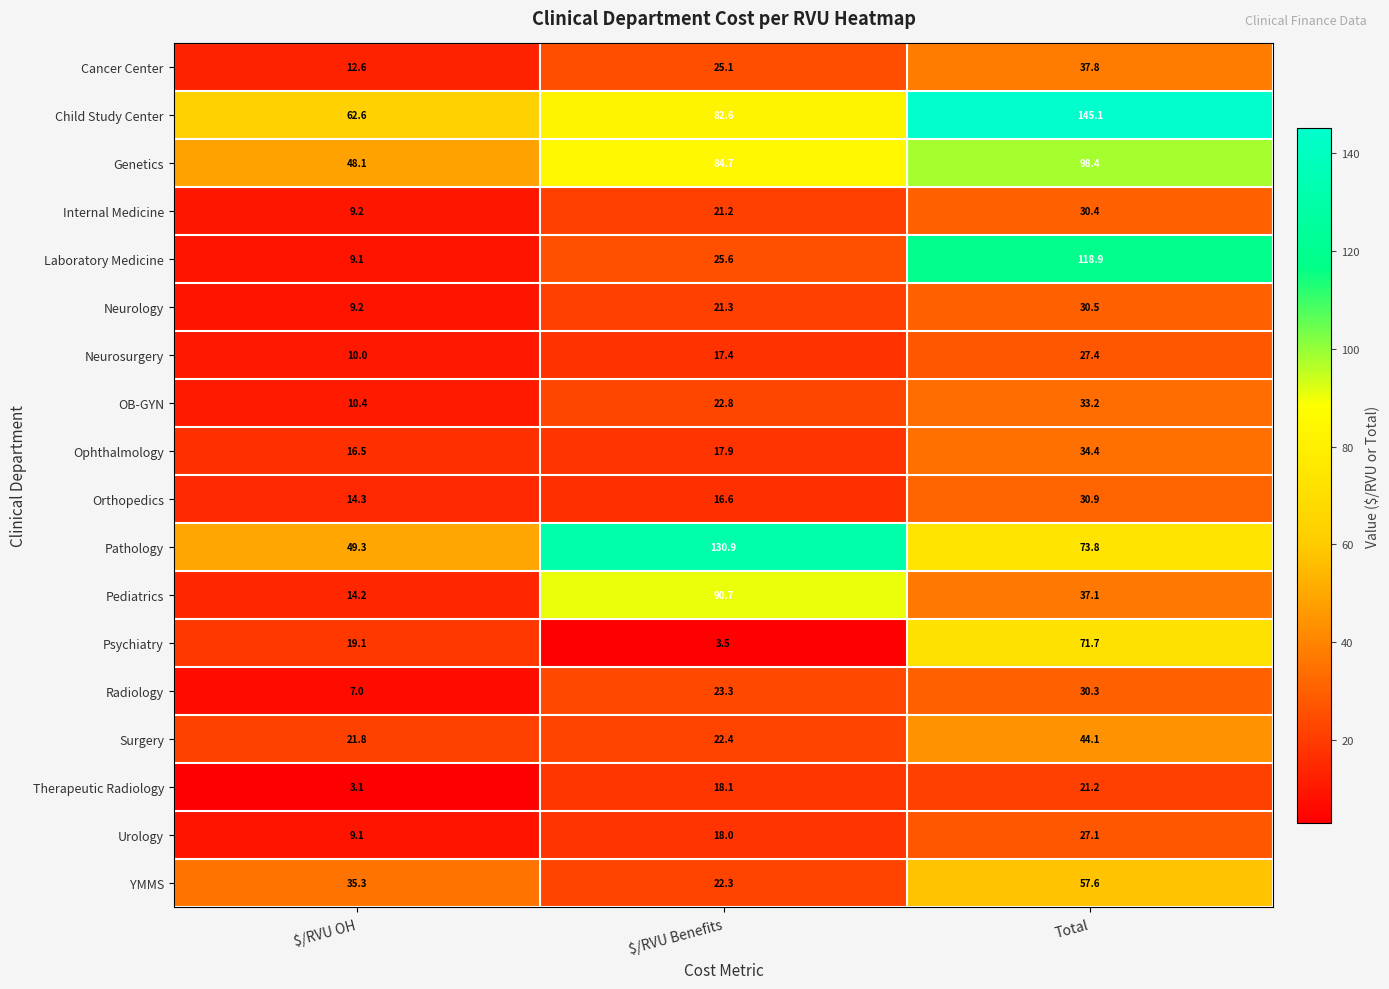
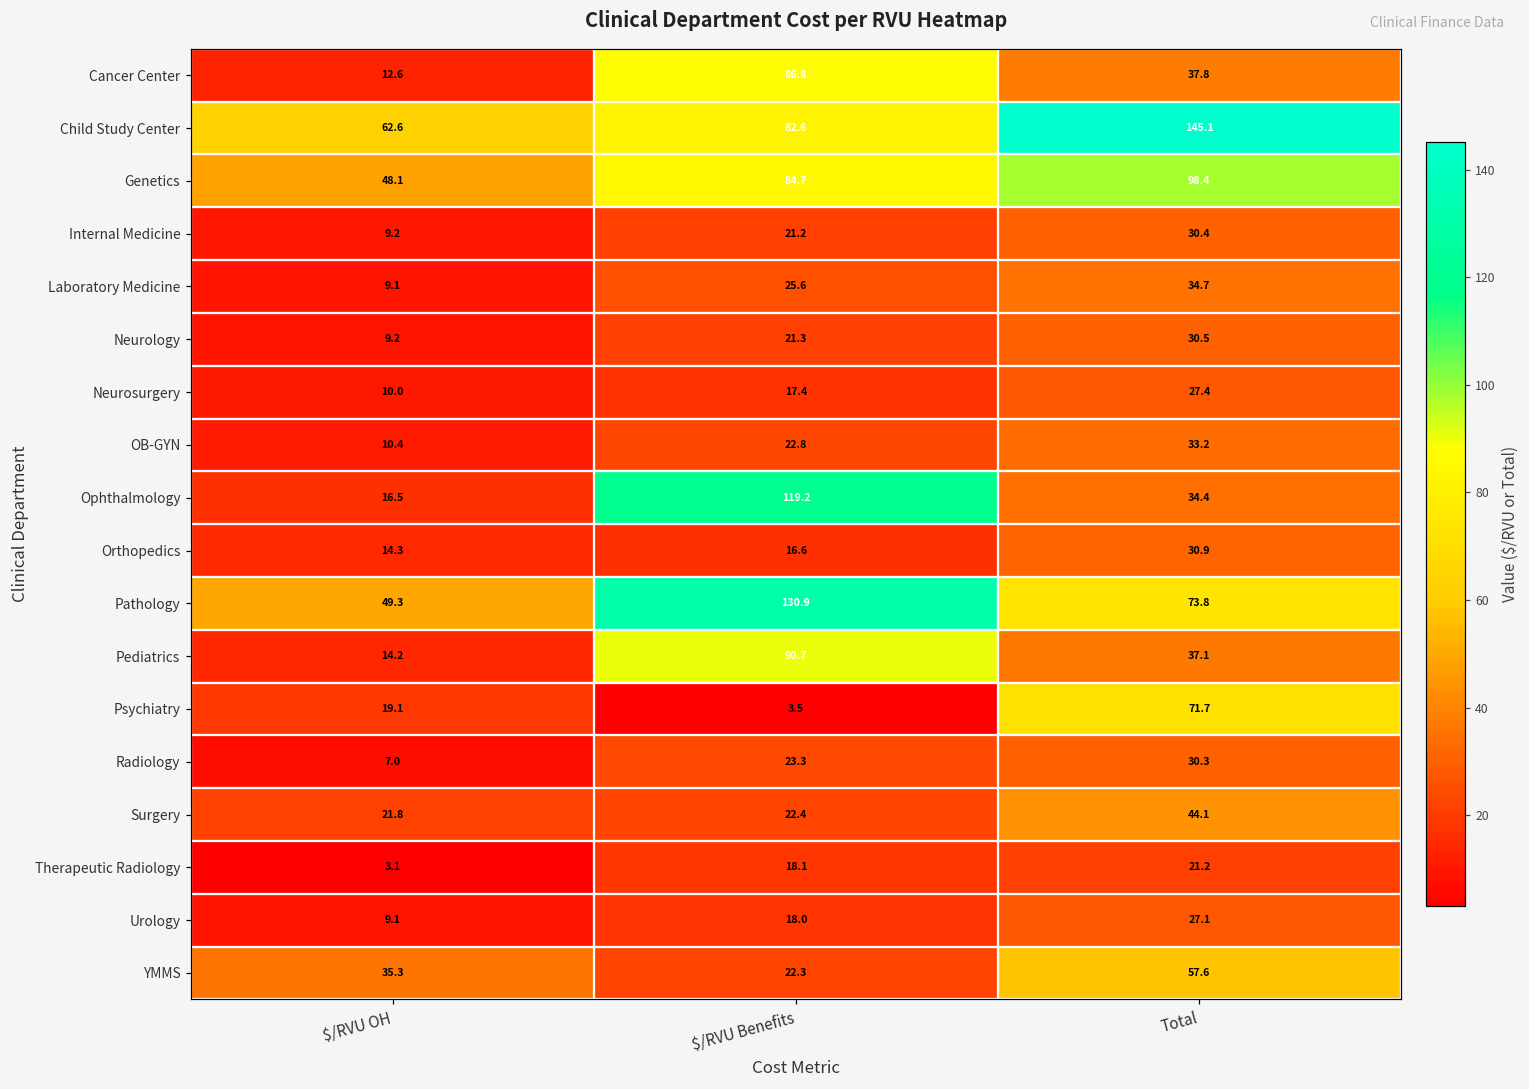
  {
    "Cancer Center": {
      "$/RVU OH": 12.6,
-     "$/RVU Benefits": 25.1,
+     "$/RVU Benefits": 86.8,
      "Total": 37.8
    },
    "Child Study Center": {
      "$/RVU OH": 62.6,
      "$/RVU Benefits": 82.6,
      "Total": 145.1
    },
    "Genetics": {
      "$/RVU OH": 48.1,
      "$/RVU Benefits": 84.7,
      "Total": 98.4
    },
    "Internal Medicine": {
      "$/RVU OH": 9.2,
      "$/RVU Benefits": 21.2,
      "Total": 30.4
    },
    "Laboratory Medicine": {
      "$/RVU OH": 9.1,
      "$/RVU Benefits": 25.6,
-     "Total": 118.9
+     "Total": 34.7
    },
    "Neurology": {
      "$/RVU OH": 9.2,
      "$/RVU Benefits": 21.3,
      "Total": 30.5
    },
    "Neurosurgery": {
      "$/RVU OH": 10.0,
      "$/RVU Benefits": 17.4,
      "Total": 27.4
    },
    "OB-GYN": {
      "$/RVU OH": 10.4,
      "$/RVU Benefits": 22.8,
      "Total": 33.2
    },
    "Ophthalmology": {
      "$/RVU OH": 16.5,
-     "$/RVU Benefits": 17.9,
+     "$/RVU Benefits": 119.2,
      "Total": 34.4
    },
    "Orthopedics": {
      "$/RVU OH": 14.3,
      "$/RVU Benefits": 16.6,
      "Total": 30.9
    },
    "Pathology": {
      "$/RVU OH": 49.3,
      "$/RVU Benefits": 130.9,
      "Total": 73.8
    },
    "Pediatrics": {
      "$/RVU OH": 14.2,
      "$/RVU Benefits": 90.7,
      "Total": 37.1
    },
    "Psychiatry": {
      "$/RVU OH": 19.1,
      "$/RVU Benefits": 3.5,
      "Total": 71.7
    },
    "Radiology": {
      "$/RVU OH": 7.0,
      "$/RVU Benefits": 23.3,
      "Total": 30.3
    },
    "Surgery": {
      "$/RVU OH": 21.8,
      "$/RVU Benefits": 22.4,
      "Total": 44.1
    },
    "Therapeutic Radiology": {
      "$/RVU OH": 3.1,
      "$/RVU Benefits": 18.1,
      "Total": 21.2
    },
    "Urology": {
      "$/RVU OH": 9.1,
      "$/RVU Benefits": 18.0,
      "Total": 27.1
    },
    "YMMS": {
      "$/RVU OH": 35.3,
      "$/RVU Benefits": 22.3,
      "Total": 57.6
    }
  }
